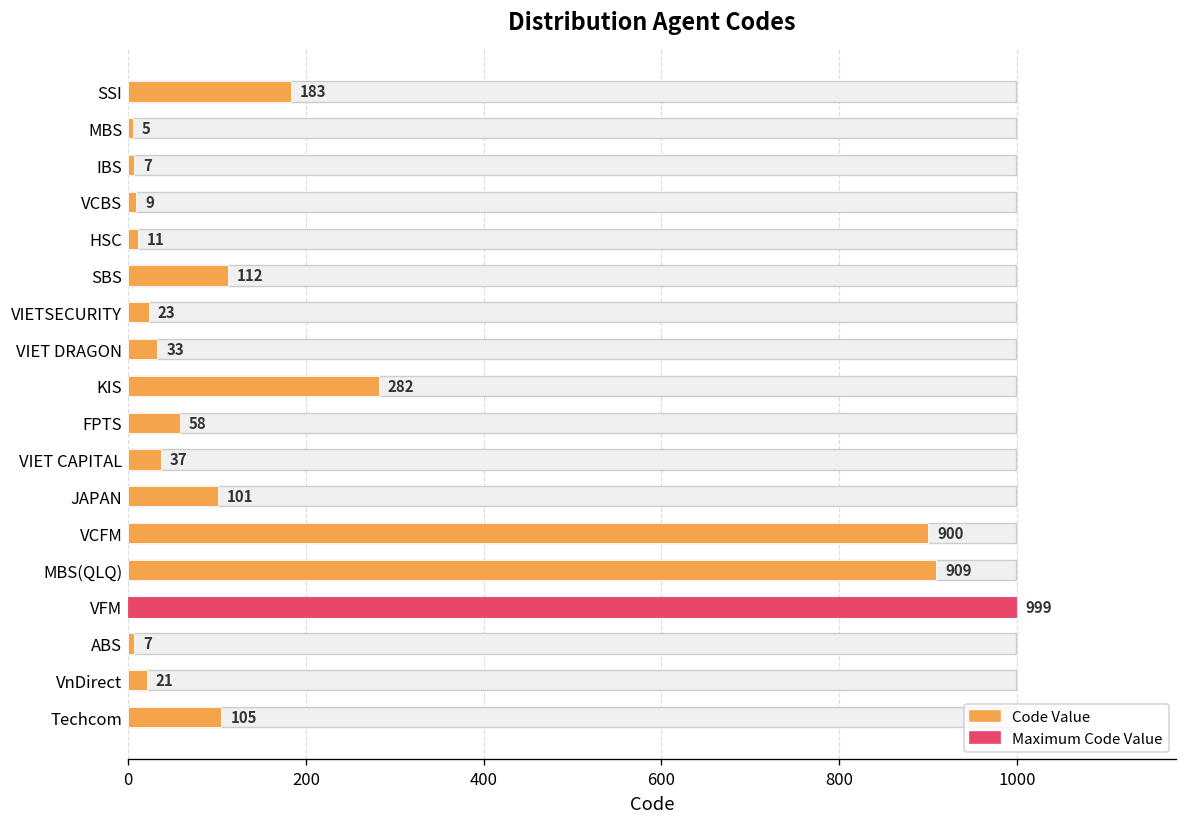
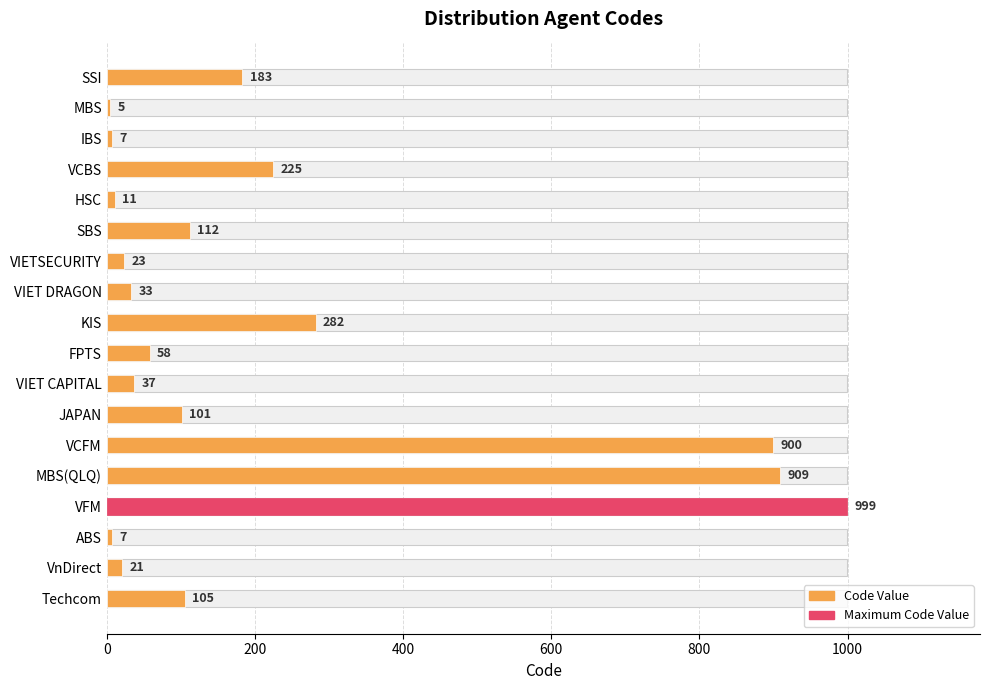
  {
    "Code Value": {
-     "VCBS": 9,
+     "VCBS": 225,
      "VFM": 999
    }
  }
